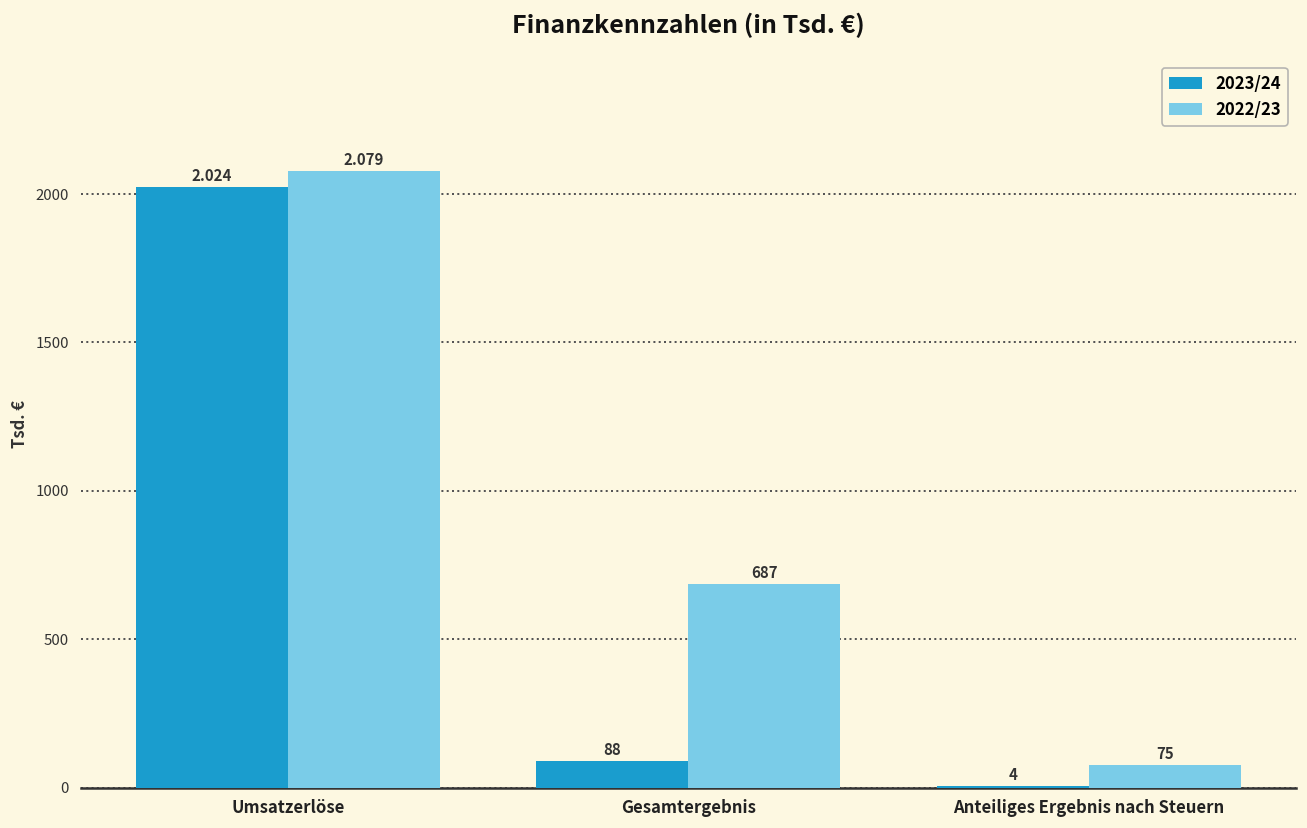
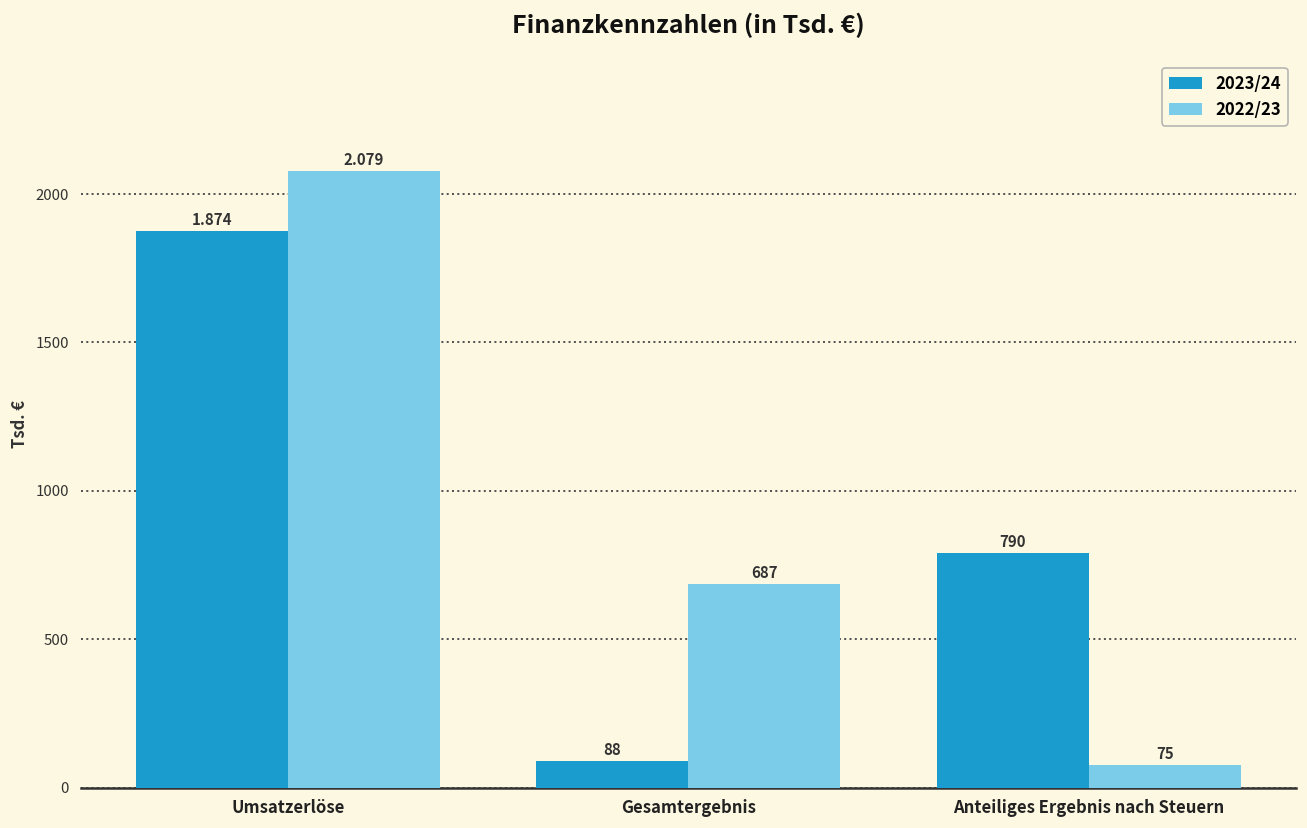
  {
    "2023/24": {
-     "Umsatzerlöse": 2.024,
+     "Umsatzerlöse": 1.874,
      "Gesamtergebnis": 88,
-     "Anteiliges Ergebnis nach Steuern": 4
+     "Anteiliges Ergebnis nach Steuern": 790
    },
    "2022/23": {
      "Gesamtergebnis": 687,
      "Anteiliges Ergebnis nach Steuern": 75
    }
  }
